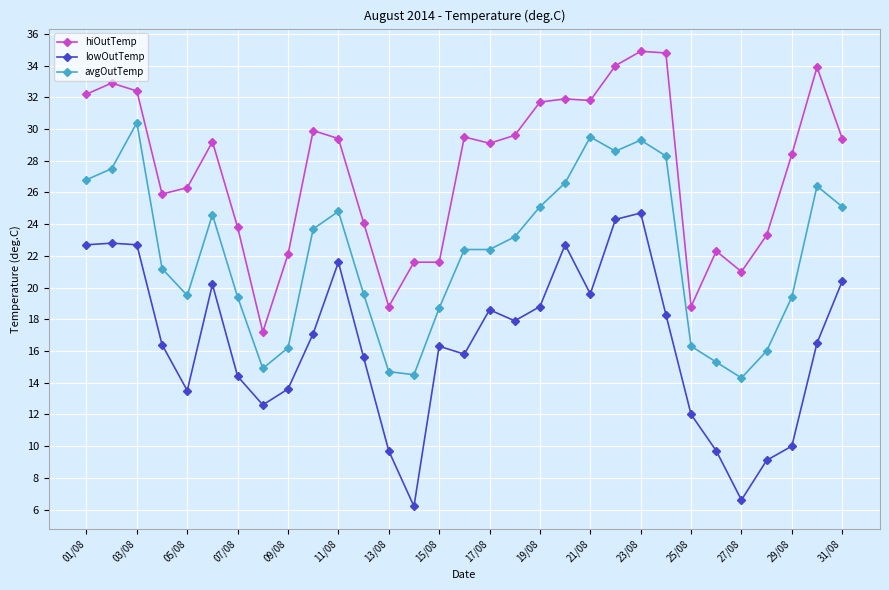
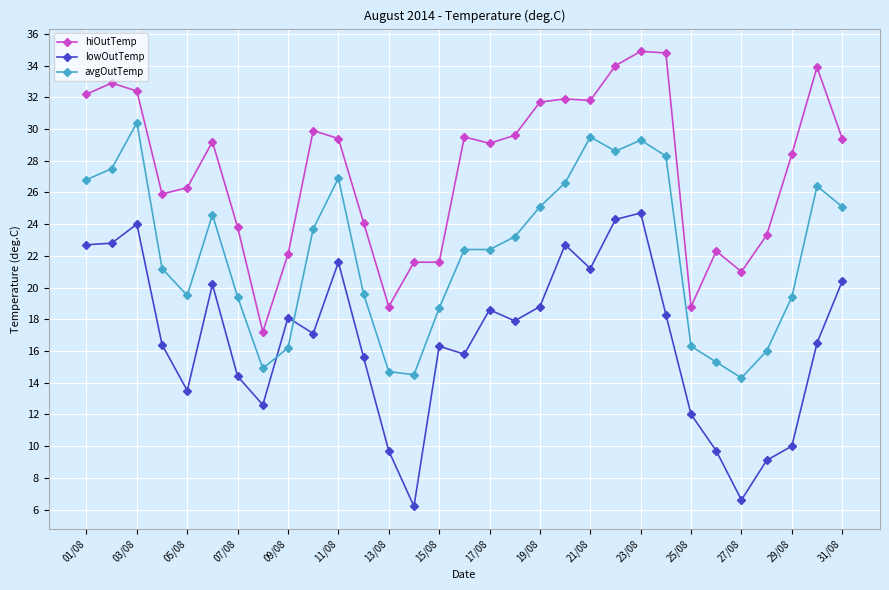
  {
    "hiOutTemp": {
      "01/08": 32.2,
      "03/08": 32.4,
      "05/08": 26.3,
      "07/08": 23.8,
      "09/08": 22.1,
      "11/08": 29.4,
      "13/08": 18.8,
      "15/08": 21.6,
      "17/08": 29.1,
      "19/08": 31.7,
      "21/08": 31.8,
      "23/08": 34.9,
      "25/08": 18.8,
      "27/08": 21.0,
      "29/08": 28.4,
      "31/08": 29.4
    },
    "lowOutTemp": {
      "01/08": 22.7,
-     "03/08": 22.7,
+     "03/08": 24.0,
      "05/08": 13.5,
      "07/08": 14.4,
-     "09/08": 13.6,
+     "09/08": 18.1,
      "11/08": 21.6,
      "13/08": 9.7,
      "15/08": 16.3,
      "17/08": 18.6,
      "19/08": 18.8,
-     "21/08": 19.6,
+     "21/08": 21.2,
      "23/08": 24.7,
      "25/08": 12.0,
      "27/08": 6.6,
      "29/08": 10.0,
      "31/08": 20.4
    },
    "avgOutTemp": {
      "01/08": 26.8,
      "03/08": 30.4,
      "05/08": 19.5,
      "07/08": 19.4,
      "09/08": 16.2,
-     "11/08": 24.8,
+     "11/08": 26.9,
      "13/08": 14.7,
      "15/08": 18.7,
      "17/08": 22.4,
      "19/08": 25.1,
      "21/08": 29.5,
      "23/08": 29.3,
      "25/08": 16.3,
      "27/08": 14.3,
      "29/08": 19.4,
      "31/08": 25.1
    }
  }
